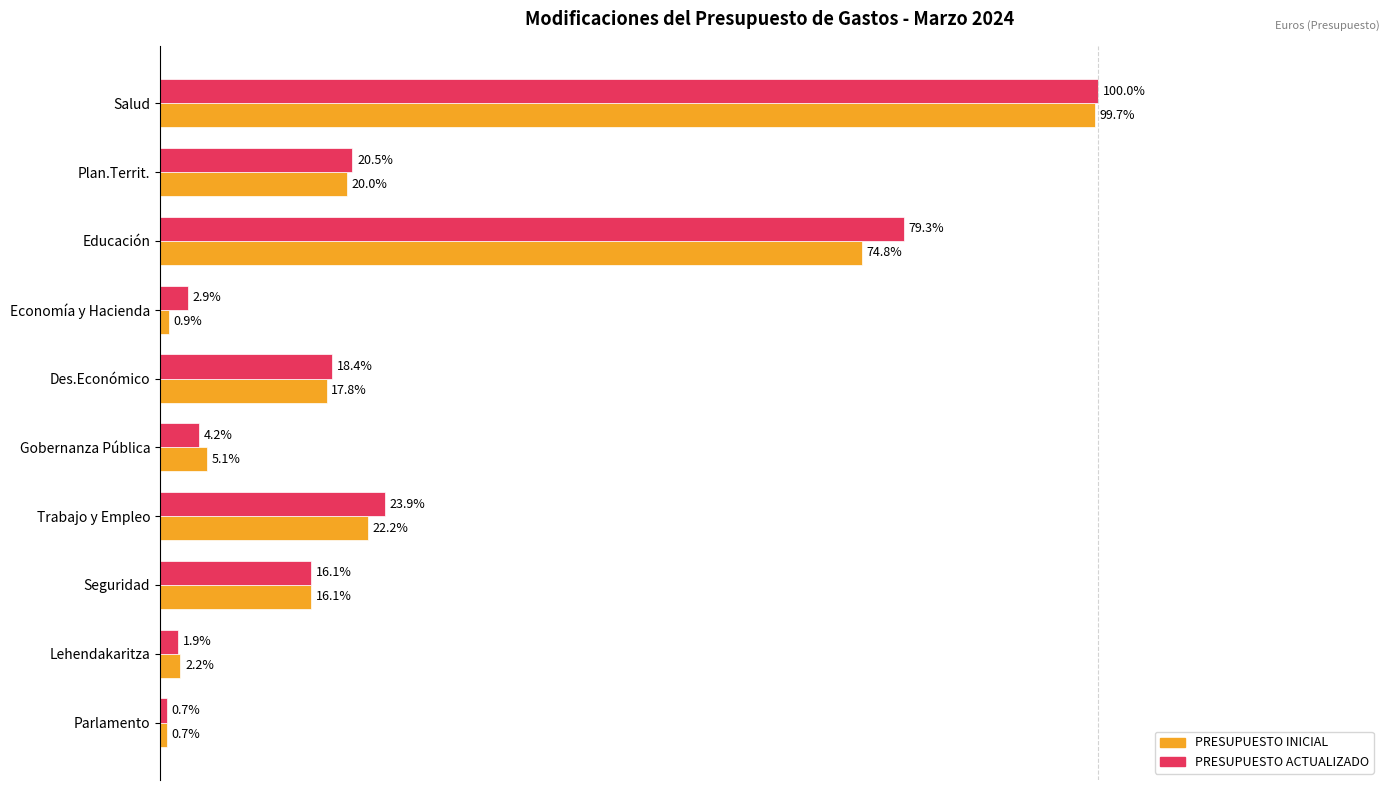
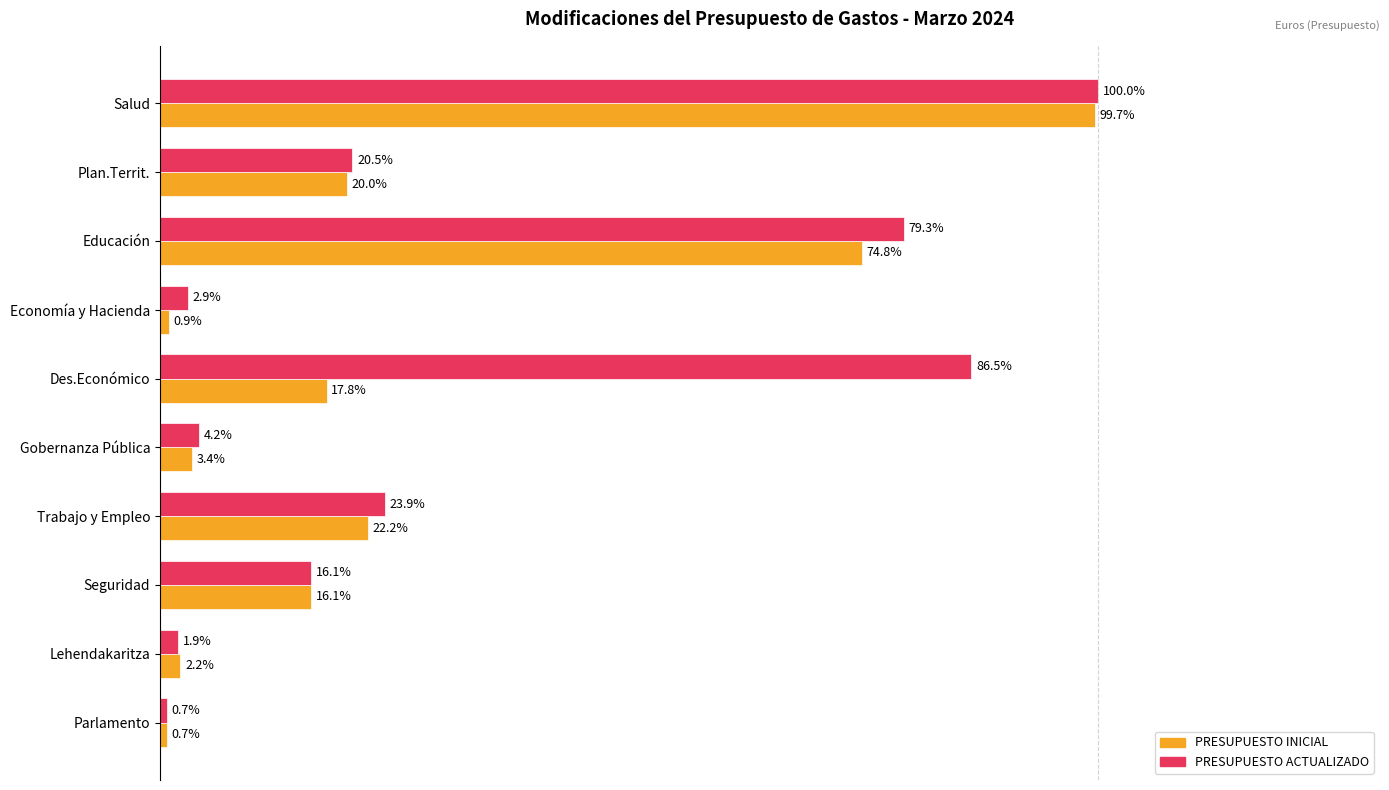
  {
    "PRESUPUESTO INICIAL": {
      "Salud": "99.7%",
      "Plan.Territ.": "20.0%",
      "Educación": "74.8%",
      "Economía y Hacienda": "0.9%",
      "Des.Económico": "17.8%",
-     "Gobernanza Pública": "5.1%",
+     "Gobernanza Pública": "3.4%",
      "Trabajo y Empleo": "22.2%",
      "Seguridad": "16.1%",
      "Lehendakaritza": "2.2%",
      "Parlamento": "0.7%"
    },
    "PRESUPUESTO ACTUALIZADO": {
      "Salud": "100.0%",
      "Plan.Territ.": "20.5%",
      "Educación": "79.3%",
      "Economía y Hacienda": "2.9%",
-     "Des.Económico": "18.4%",
+     "Des.Económico": "86.5%",
      "Gobernanza Pública": "4.2%",
      "Trabajo y Empleo": "23.9%",
      "Seguridad": "16.1%",
      "Lehendakaritza": "1.9%",
      "Parlamento": "0.7%"
    }
  }
